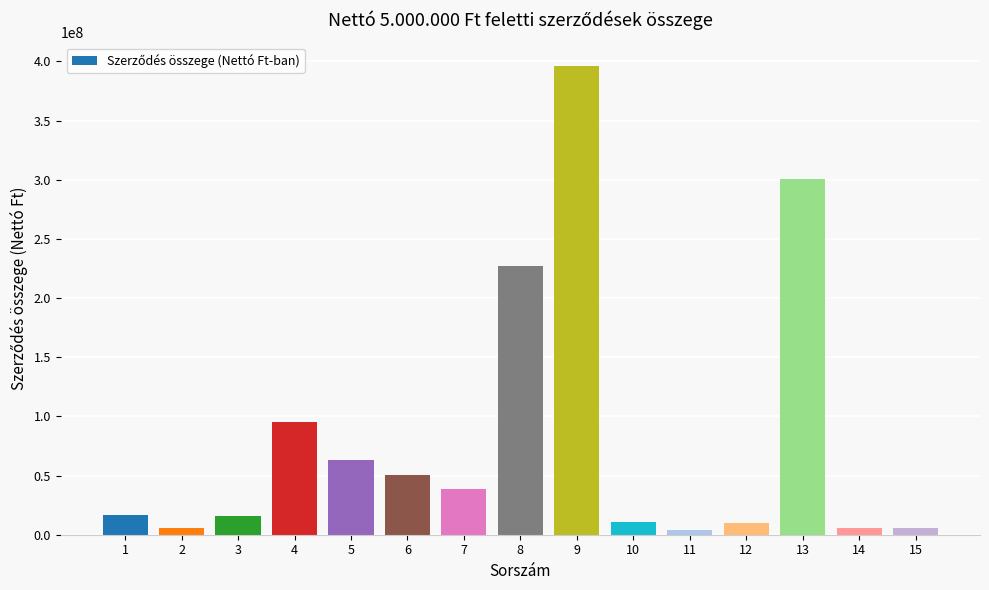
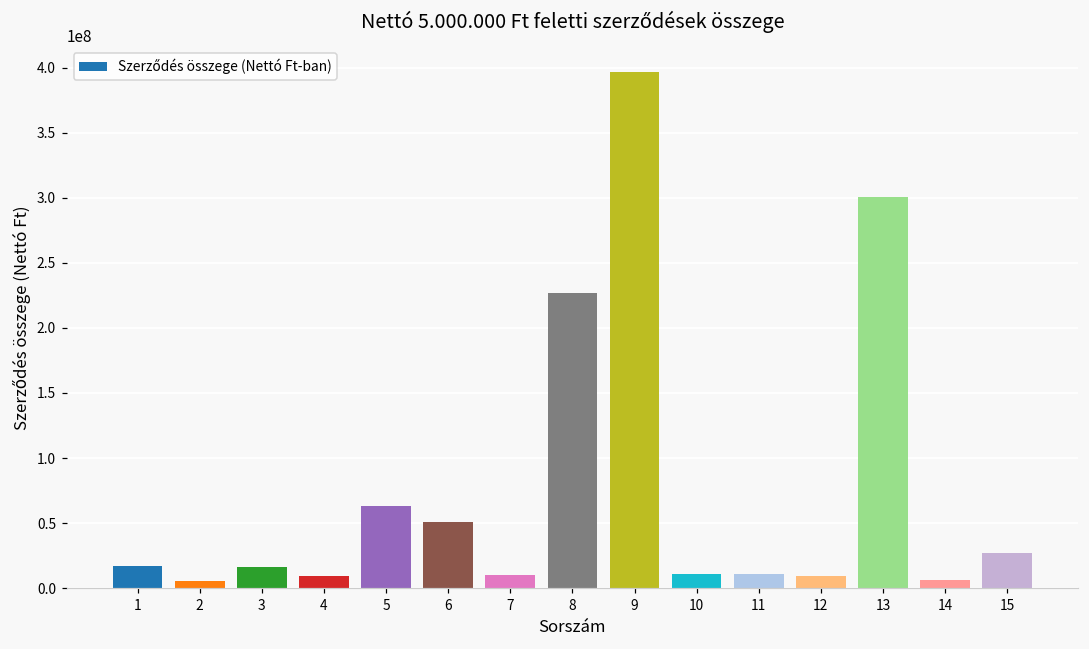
  {
    "1": 17000000,
    "2": 5000000,
    "3": 16000000,
-   "4": 95000000,
+   "4": 10000000,
    "5": 63000000,
    "6": 51000000,
-   "7": 39000000,
+   "7": 10000000,
    "8": 227000000,
    "9": 396000000,
    "10": 11000000,
-   "11": 4000000,
+   "11": 11000000,
    "12": 10000000,
    "13": 301000000,
    "14": 6000000,
-   "15": 5000000
+   "15": 27000000
  }
